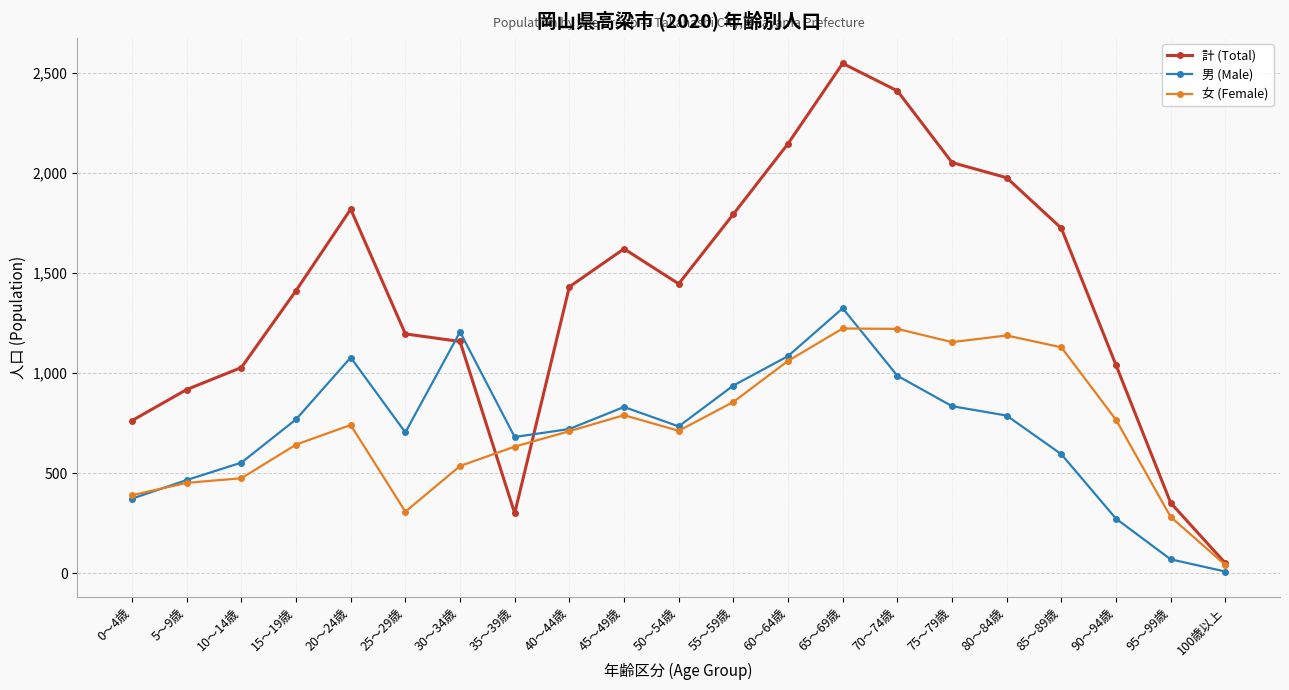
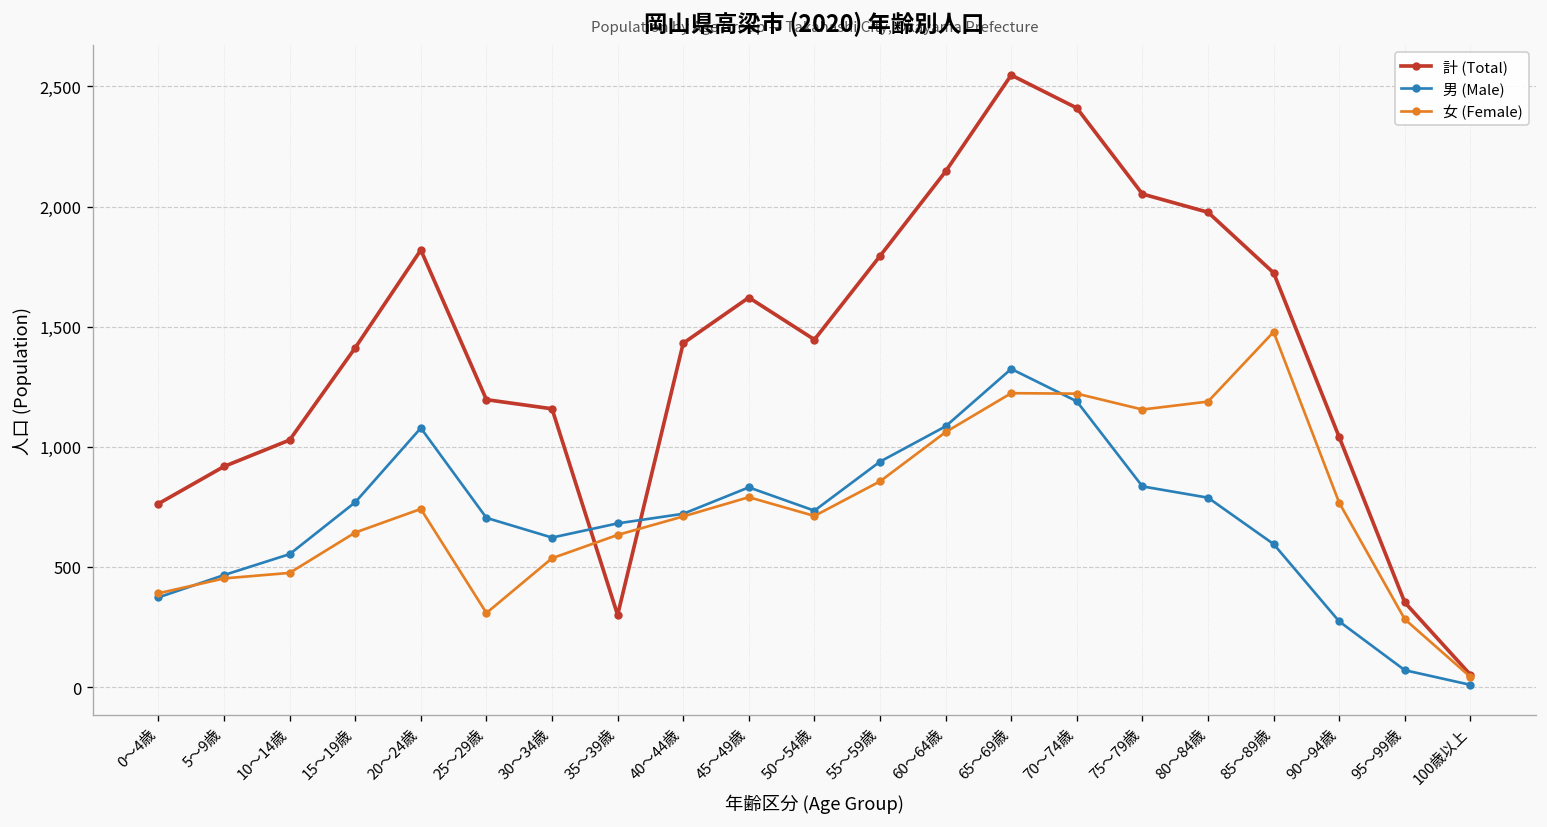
  {
    "計 (Total)": {
      "0～4歳": "760",
      "5～9歳": "920",
      "10～14歳": "1,030",
      "15～19歳": "1,410",
      "20～24歳": "1,820",
      "25～29歳": "1,200",
      "30～34歳": "1,160",
      "35～39歳": "300",
      "40～44歳": "1,430",
      "45～49歳": "1,620",
      "50～54歳": "1,450",
      "55～59歳": "1,790",
      "60～64歳": "2,150",
      "65～69歳": "2,550",
      "70～74歳": "2,410",
      "75～79歳": "2,050",
      "80～84歳": "1,980",
      "85～89歳": "1,720",
      "90～94歳": "1,040",
      "95～99歳": "350"
    },
    "男 (Male)": {
      "0～4歳": "370",
      "5～9歳": "470",
      "10～14歳": "550",
      "15～19歳": "770",
      "20～24歳": "1,080",
      "25～29歳": "700",
-     "30～34歳": "1,210",
+     "30～34歳": "620",
      "35～39歳": "680",
      "45～49歳": "830",
      "50～54歳": "730",
      "55～59歳": "940",
      "60～64歳": "1,090",
      "65～69歳": "1,320",
-     "70～74歳": "990",
+     "70～74歳": "1,190",
      "75～79歳": "840",
      "80～84歳": "790",
      "85～89歳": "600",
      "90～94歳": "270",
      "95～99歳": "70",
      "100歳以上": "10"
    },
    "女 (Female)": {
      "0～4歳": "390",
      "5～9歳": "450",
      "10～14歳": "480",
      "15～19歳": "640",
      "20～24歳": "740",
      "25～29歳": "310",
      "30～34歳": "540",
      "35～39歳": "630",
      "45～49歳": "790",
      "50～54歳": "710",
      "55～59歳": "860",
      "60～64歳": "1,060",
      "65～69歳": "1,220",
      "70～74歳": "1,220",
      "75～79歳": "1,160",
      "80～84歳": "1,190",
-     "85～89歳": "1,130",
+     "85～89歳": "1,480",
      "90～94歳": "770",
      "95～99歳": "280"
    }
  }
